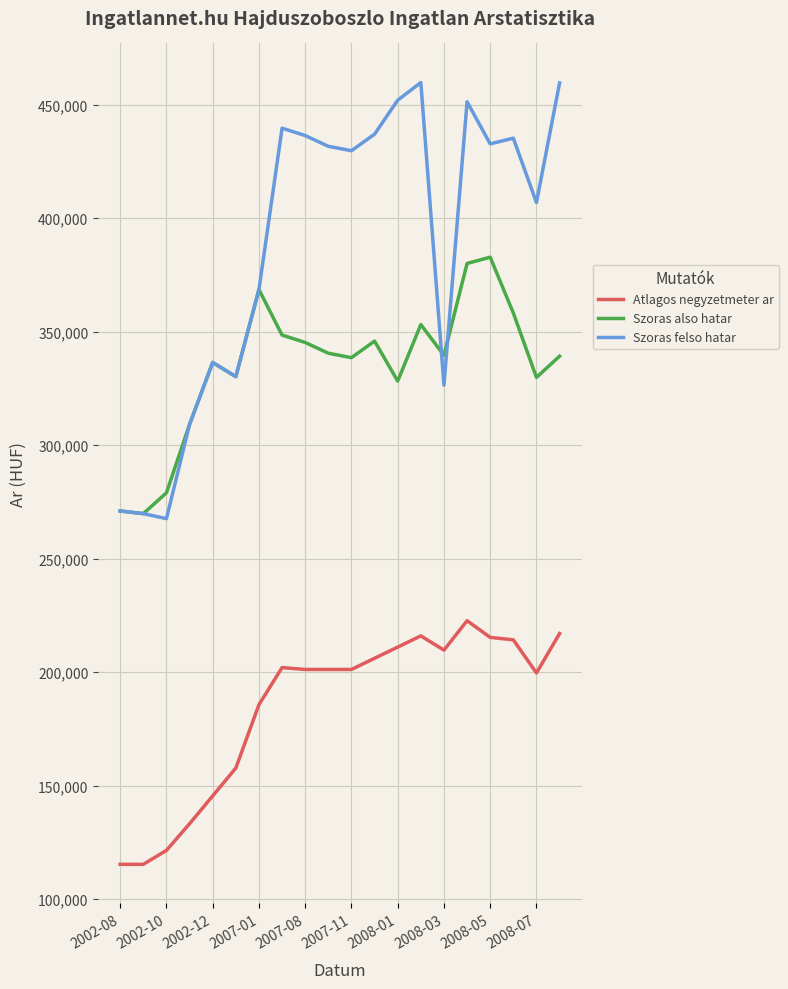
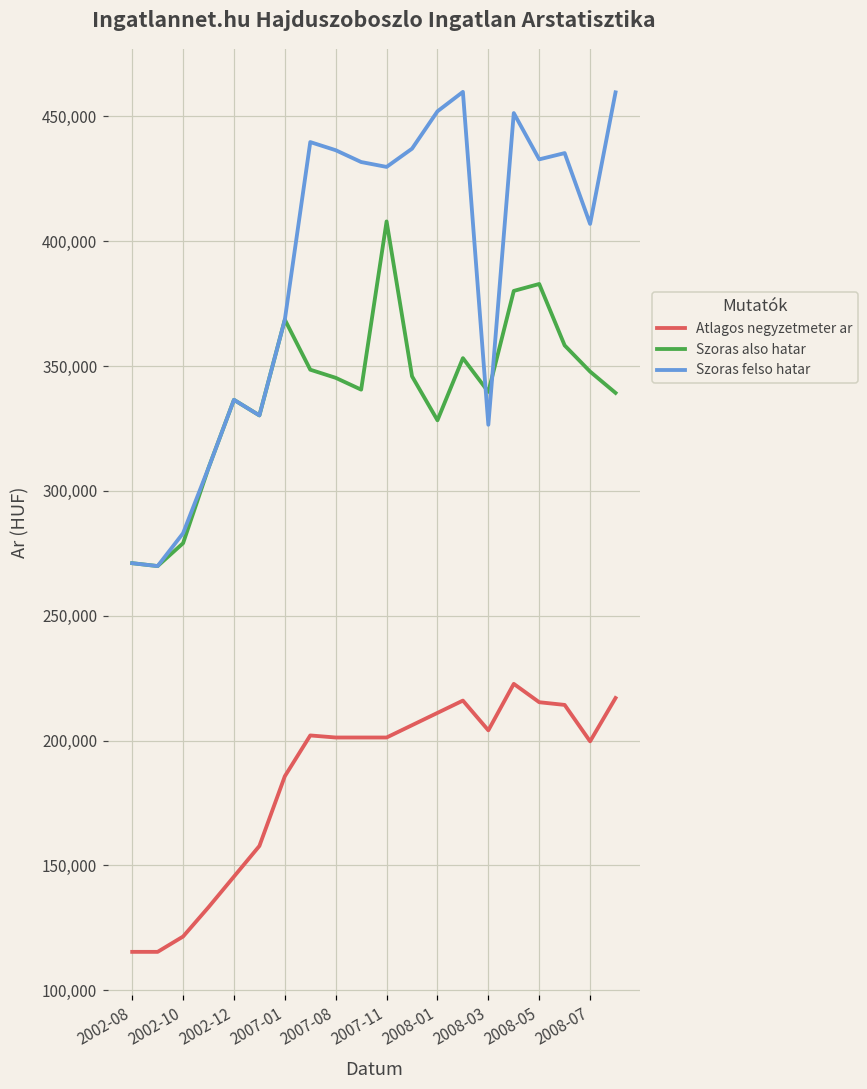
  {
    "Atlagos negyzetmeter ar": {
      "2002-08": "115,000",
      "2002-10": "122,000",
      "2002-12": "146,000",
      "2007-01": "186,000",
      "2007-08": "201,000",
      "2007-11": "201,000",
      "2008-01": "211,000",
-     "2008-03": "210,000",
+     "2008-03": "204,000",
      "2008-05": "215,000",
      "2008-07": "200,000"
    },
    "Szoras also hatar": {
      "2002-10": "279,000",
      "2007-08": "345,000",
-     "2007-11": "339,000",
+     "2007-11": "408,000",
      "2008-01": "328,000",
      "2008-03": "340,000",
      "2008-05": "383,000",
-     "2008-07": "330,000"
+     "2008-07": "348,000"
    },
    "Szoras felso hatar": {
-     "2002-10": "268,000",
+     "2002-10": "283,000",
      "2007-08": "436,000",
      "2007-11": "430,000",
      "2008-01": "452,000",
      "2008-03": "326,000",
      "2008-05": "433,000",
      "2008-07": "407,000"
    }
  }
